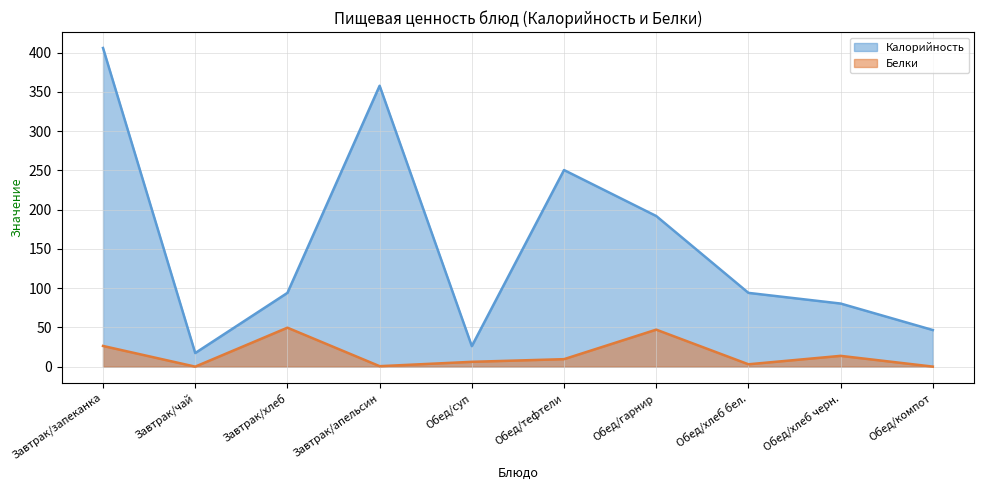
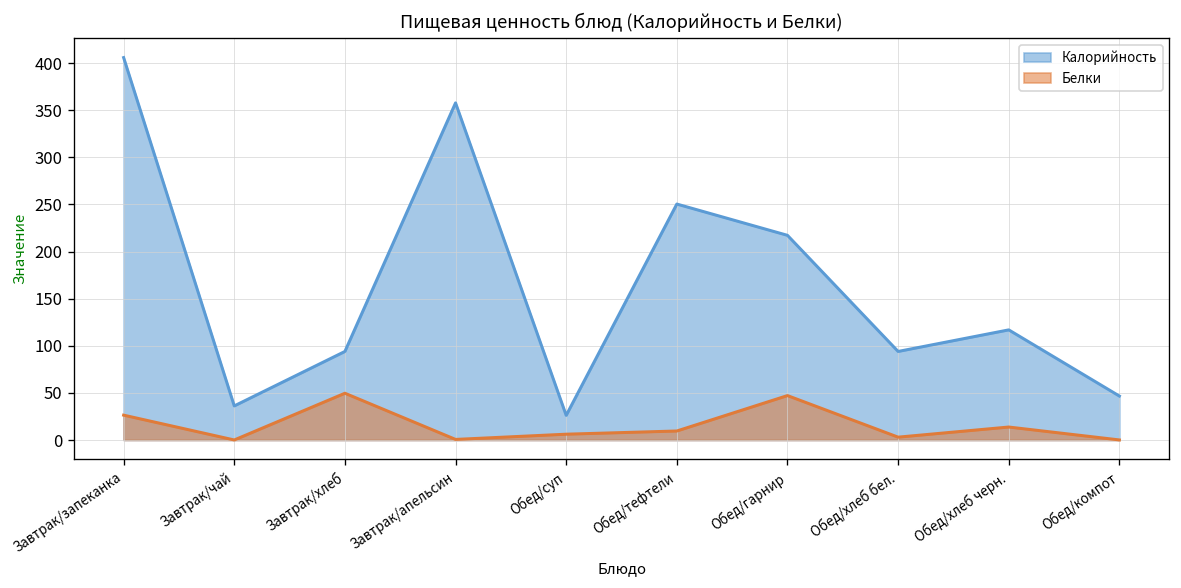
  {
    "Калорийность": {
      "Завтрак/запеканка": 410,
-     "Завтрак/чай": 20,
+     "Завтрак/чай": 40,
      "Завтрак/хлеб": 90,
      "Завтрак/апельсин": 360,
      "Обед/суп": 30,
      "Обед/тефтели": 250,
-     "Обед/гарнир": 190,
+     "Обед/гарнир": 220,
      "Обед/хлеб бел.": 90,
-     "Обед/хлеб черн.": 80,
+     "Обед/хлеб черн.": 120,
      "Обед/компот": 50
    },
    "Белки": {
      "Завтрак/запеканка": 30,
      "Завтрак/чай": 0,
      "Завтрак/хлеб": 50,
      "Завтрак/апельсин": 0,
      "Обед/суп": 10,
      "Обед/тефтели": 10,
      "Обед/гарнир": 50,
      "Обед/хлеб бел.": 0,
      "Обед/хлеб черн.": 10,
      "Обед/компот": 0
    }
  }
